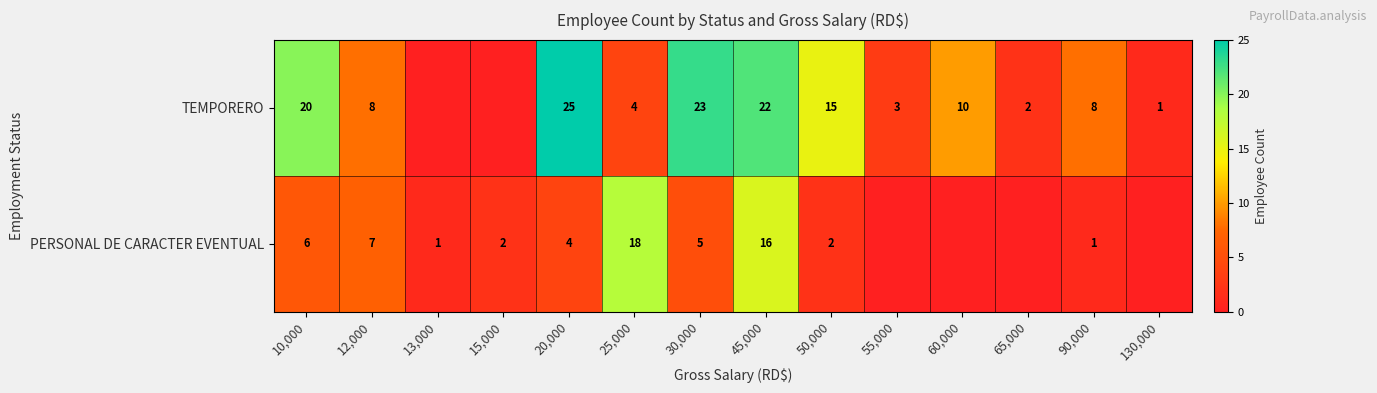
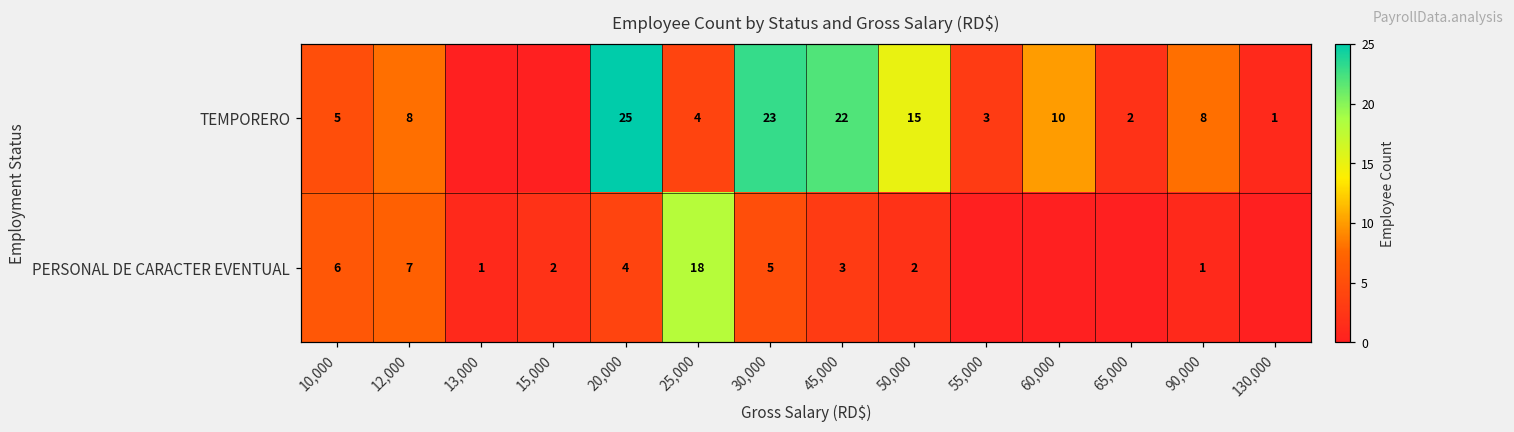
  {
    "TEMPORERO": {
-     "10,000": 20,
+     "10,000": 5,
      "12,000": 8,
      "20,000": 25,
      "25,000": 4,
      "30,000": 23,
      "45,000": 22,
      "50,000": 15,
      "55,000": 3,
      "60,000": 10,
      "65,000": 2,
      "90,000": 8,
      "130,000": 1
    },
    "PERSONAL DE CARACTER EVENTUAL": {
      "10,000": 6,
      "12,000": 7,
      "13,000": 1,
      "15,000": 2,
      "20,000": 4,
      "25,000": 18,
      "30,000": 5,
-     "45,000": 16,
+     "45,000": 3,
      "50,000": 2,
      "90,000": 1
    }
  }
